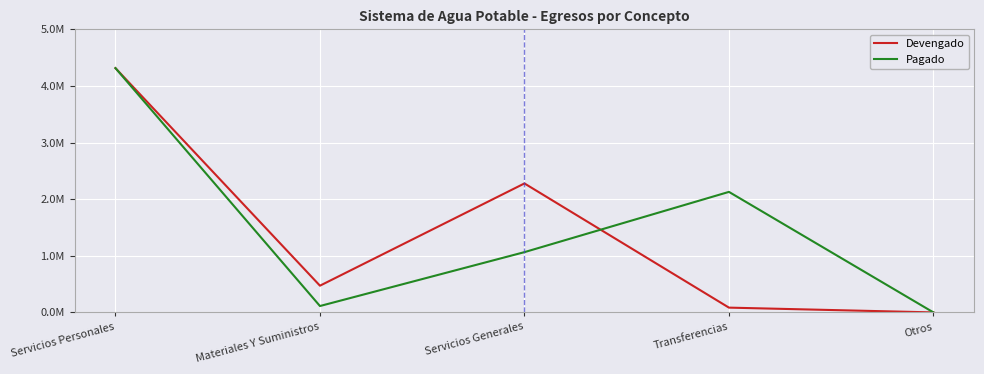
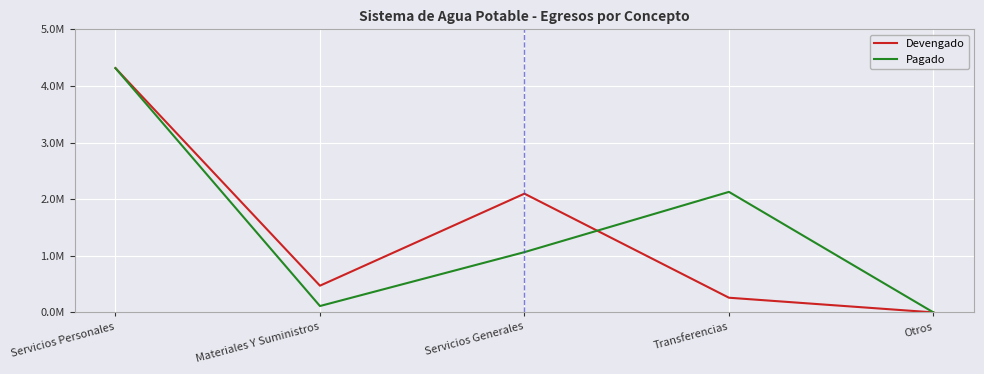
  {
    "Devengado": {
      "Materiales Y Suministros": 500000,
-     "Servicios Generales": 2300000,
-     "Transferencias": 100000
+     "Servicios Generales": 2100000,
+     "Transferencias": 300000
    },
    "Pagado": {
      "Materiales Y Suministros": 100000,
      "Servicios Generales": 1100000,
      "Transferencias": 2100000
    }
  }
